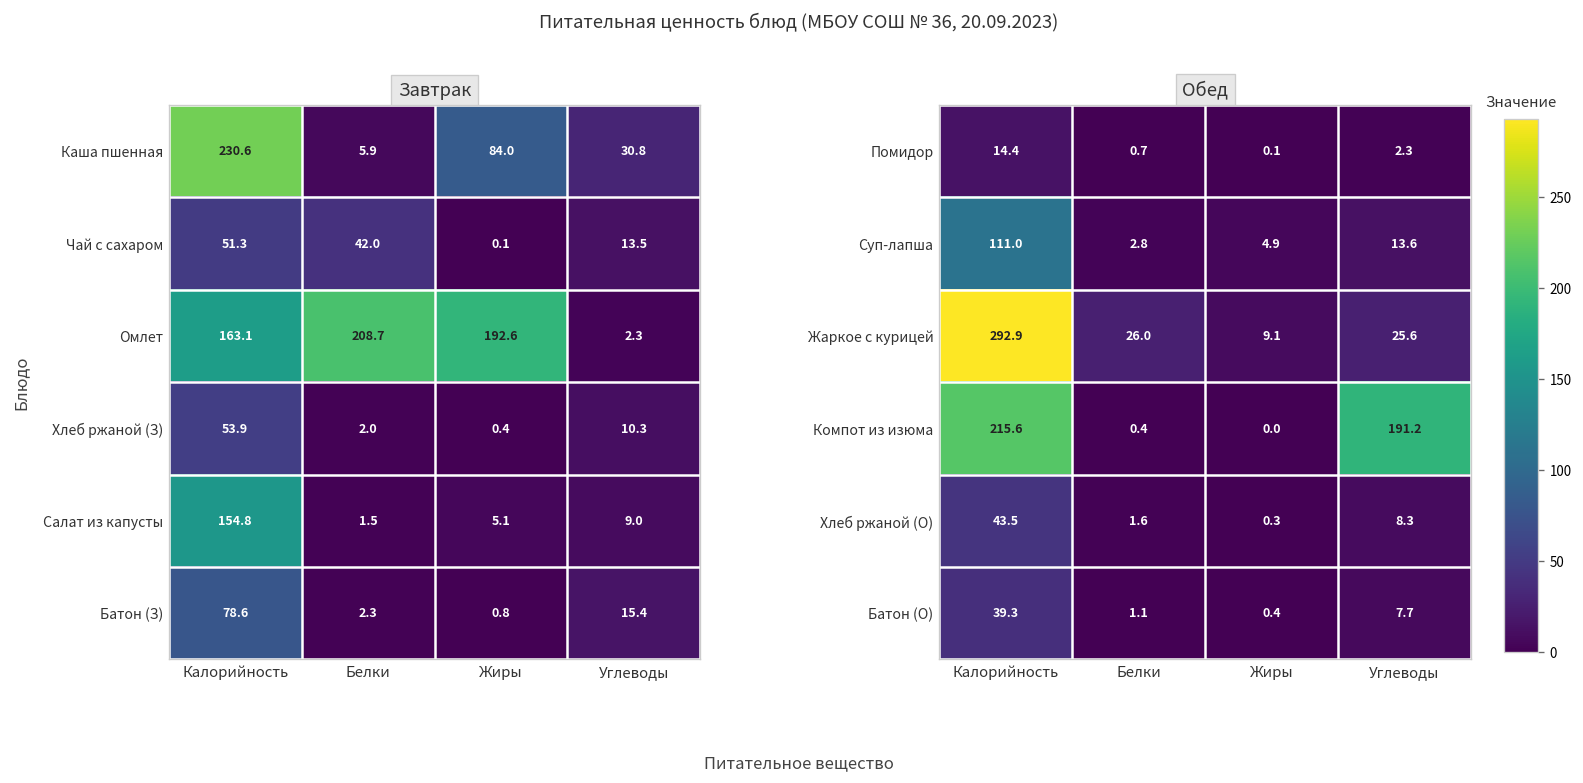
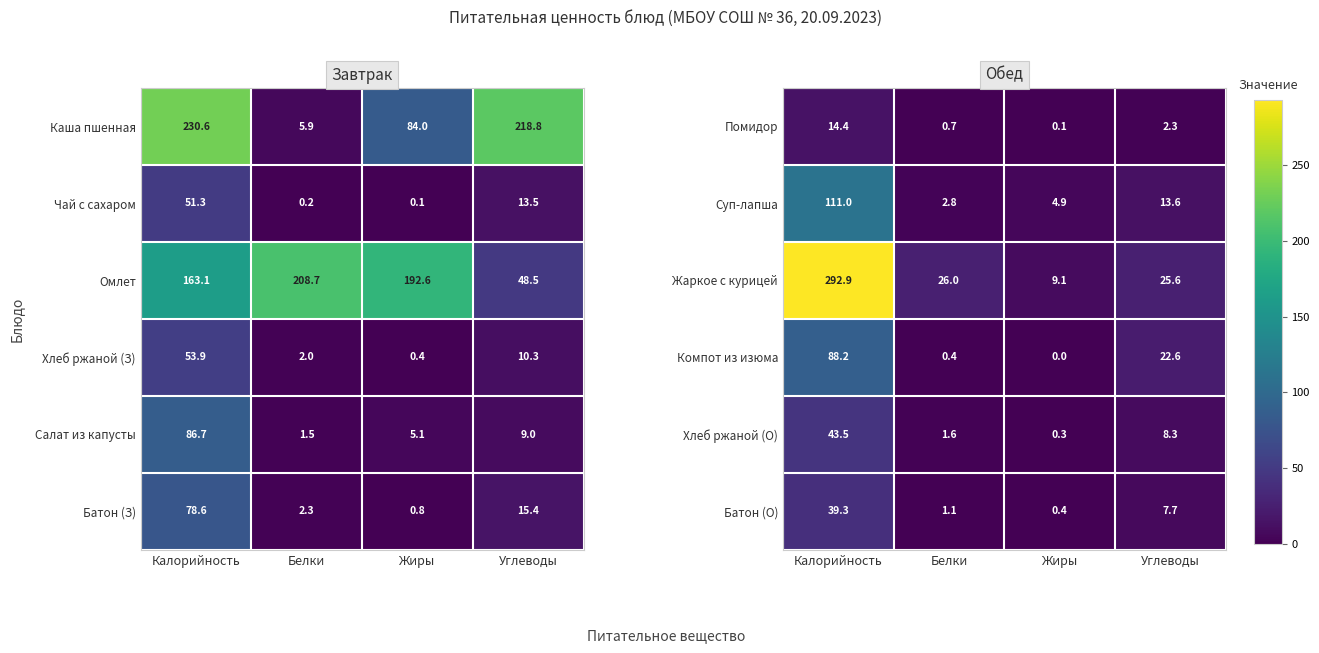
  {
    "Завтрак": {
      "Каша пшенная": {
        "Калорийность": 230.6,
        "Белки": 5.9,
        "Жиры": 84.0,
-       "Углеводы": 30.8
+       "Углеводы": 218.8
      },
      "Чай с сахаром": {
        "Калорийность": 51.3,
-       "Белки": 42.0,
+       "Белки": 0.2,
        "Жиры": 0.1,
        "Углеводы": 13.5
      },
      "Омлет": {
        "Калорийность": 163.1,
        "Белки": 208.7,
        "Жиры": 192.6,
-       "Углеводы": 2.3
+       "Углеводы": 48.5
      },
      "Хлеб ржаной (З)": {
        "Калорийность": 53.9,
        "Белки": 2.0,
        "Жиры": 0.4,
        "Углеводы": 10.3
      },
      "Салат из капусты": {
-       "Калорийность": 154.8,
+       "Калорийность": 86.7,
        "Белки": 1.5,
        "Жиры": 5.1,
        "Углеводы": 9.0
      },
      "Батон (З)": {
        "Калорийность": 78.6,
        "Белки": 2.3,
        "Жиры": 0.8,
        "Углеводы": 15.4
      }
    },
    "Обед": {
      "Помидор": {
        "Калорийность": 14.4,
        "Белки": 0.7,
        "Жиры": 0.1,
        "Углеводы": 2.3
      },
      "Суп-лапша": {
        "Калорийность": 111.0,
        "Белки": 2.8,
        "Жиры": 4.9,
        "Углеводы": 13.6
      },
      "Жаркое с курицей": {
        "Калорийность": 292.9,
        "Белки": 26.0,
        "Жиры": 9.1,
        "Углеводы": 25.6
      },
      "Компот из изюма": {
-       "Калорийность": 215.6,
+       "Калорийность": 88.2,
        "Белки": 0.4,
        "Жиры": 0.0,
-       "Углеводы": 191.2
+       "Углеводы": 22.6
      },
      "Хлеб ржаной (О)": {
        "Калорийность": 43.5,
        "Белки": 1.6,
        "Жиры": 0.3,
        "Углеводы": 8.3
      },
      "Батон (О)": {
        "Калорийность": 39.3,
        "Белки": 1.1,
        "Жиры": 0.4,
        "Углеводы": 7.7
      }
    }
  }
